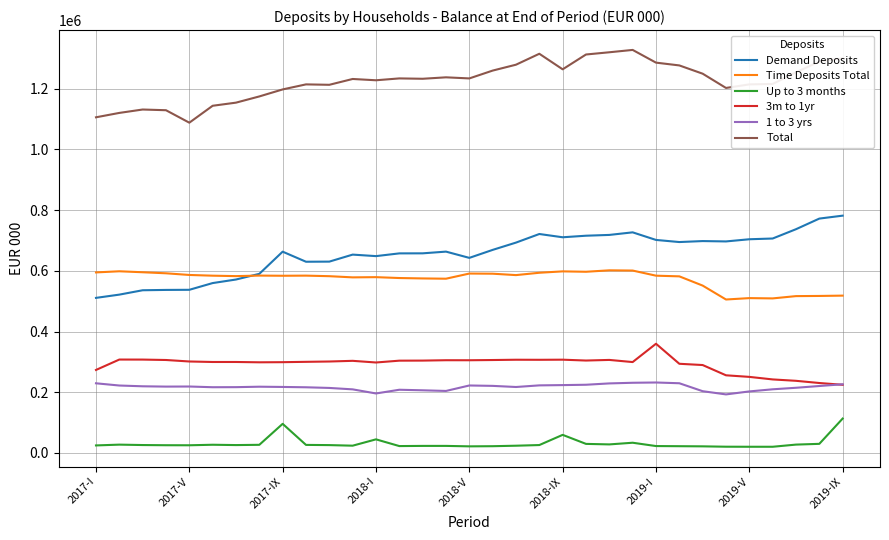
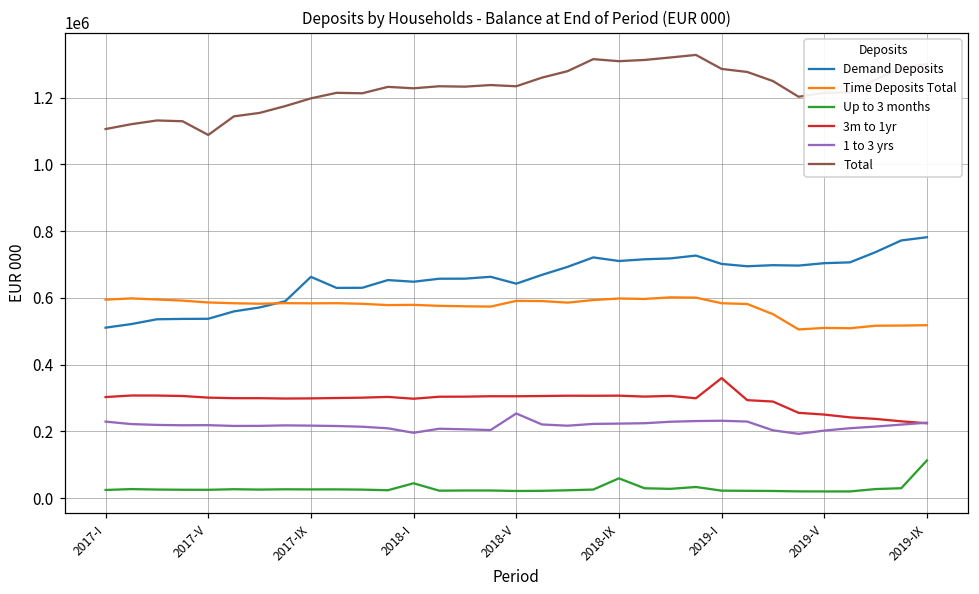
  {
    "Demand Deposits": {
      "2017-I": 510000,
      "2017-V": 540000,
      "2017-IX": 660000,
      "2018-I": 650000,
      "2018-V": 640000,
      "2018-IX": 710000,
      "2019-I": 700000,
      "2019-V": 700000,
      "2019-IX": 780000
    },
    "Time Deposits Total": {
      "2017-I": 590000,
      "2017-V": 590000,
      "2017-IX": 580000,
      "2018-I": 580000,
      "2018-V": 590000,
      "2018-IX": 600000,
      "2019-I": 580000,
      "2019-V": 510000,
      "2019-IX": 520000
    },
    "Up to 3 months": {
      "2017-I": 20000,
      "2017-V": 30000,
-     "2017-IX": 100000,
+     "2017-IX": 30000,
      "2018-I": 40000,
      "2018-V": 20000,
      "2018-IX": 60000,
      "2019-I": 20000,
      "2019-V": 20000,
      "2019-IX": 110000
    },
    "3m to 1yr": {
-     "2017-I": 270000,
+     "2017-I": 300000,
      "2017-V": 300000,
      "2017-IX": 300000,
      "2018-I": 300000,
      "2018-V": 310000,
      "2018-IX": 310000,
      "2019-I": 360000,
      "2019-V": 250000
    },
    "1 to 3 yrs": {
      "2017-I": 230000,
      "2017-V": 220000,
      "2017-IX": 220000,
      "2018-I": 200000,
-     "2018-V": 220000,
+     "2018-V": 250000,
      "2018-IX": 220000,
      "2019-I": 230000,
      "2019-V": 200000
    },
    "Total": {
      "2017-I": 1110000,
      "2017-V": 1090000,
      "2017-IX": 1200000,
      "2018-I": 1230000,
      "2018-V": 1230000,
-     "2018-IX": 1260000,
+     "2018-IX": 1310000,
      "2019-I": 1290000
    }
  }
